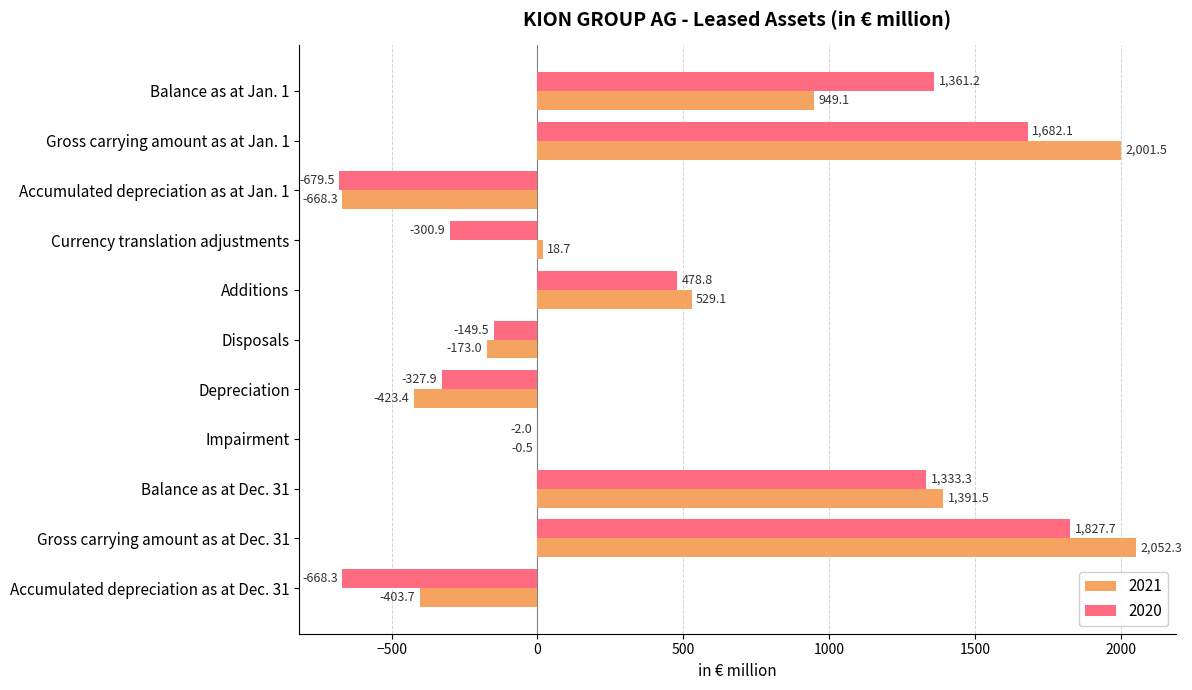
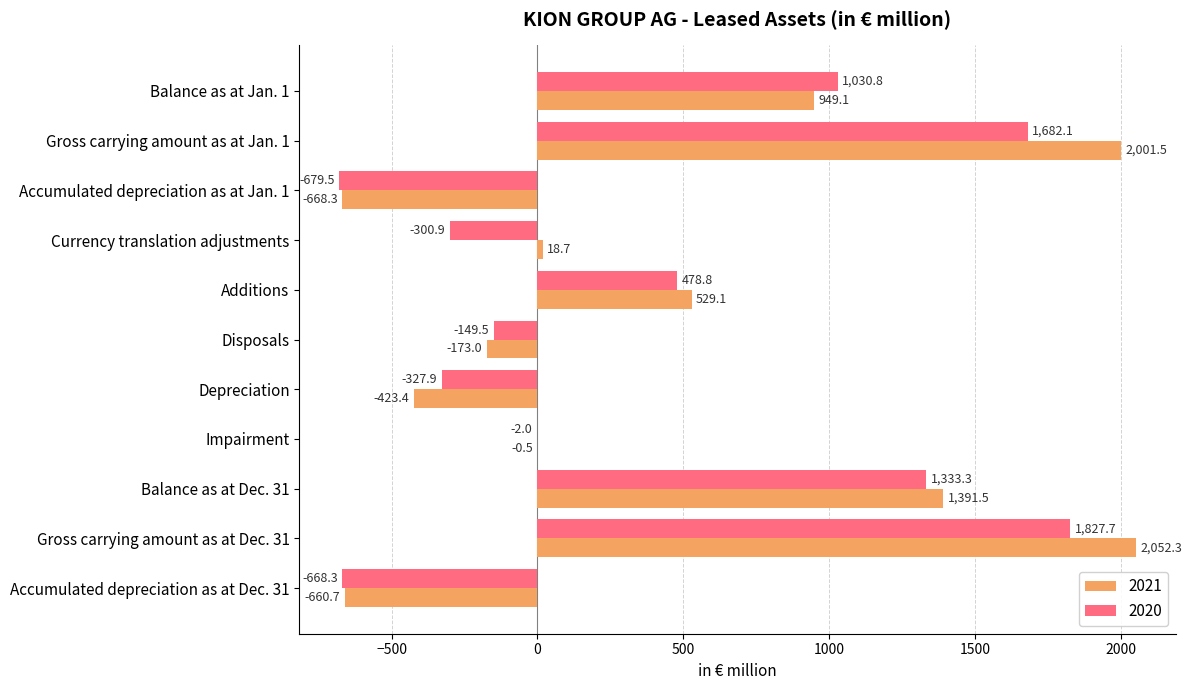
  {
    "2021": {
      "Balance as at Jan. 1": "949.1",
      "Gross carrying amount as at Jan. 1": "2,001.5",
      "Accumulated depreciation as at Jan. 1": "-668.3",
      "Currency translation adjustments": "18.7",
      "Additions": "529.1",
      "Disposals": "-173.0",
      "Depreciation": "-423.4",
      "Impairment": "-0.5",
      "Balance as at Dec. 31": "1,391.5",
      "Gross carrying amount as at Dec. 31": "2,052.3",
-     "Accumulated depreciation as at Dec. 31": "-403.7"
+     "Accumulated depreciation as at Dec. 31": "-660.7"
    },
    "2020": {
-     "Balance as at Jan. 1": "1,361.2",
+     "Balance as at Jan. 1": "1,030.8",
      "Gross carrying amount as at Jan. 1": "1,682.1",
      "Accumulated depreciation as at Jan. 1": "-679.5",
      "Currency translation adjustments": "-300.9",
      "Additions": "478.8",
      "Disposals": "-149.5",
      "Depreciation": "-327.9",
      "Impairment": "-2.0",
      "Balance as at Dec. 31": "1,333.3",
      "Gross carrying amount as at Dec. 31": "1,827.7",
      "Accumulated depreciation as at Dec. 31": "-668.3"
    }
  }
